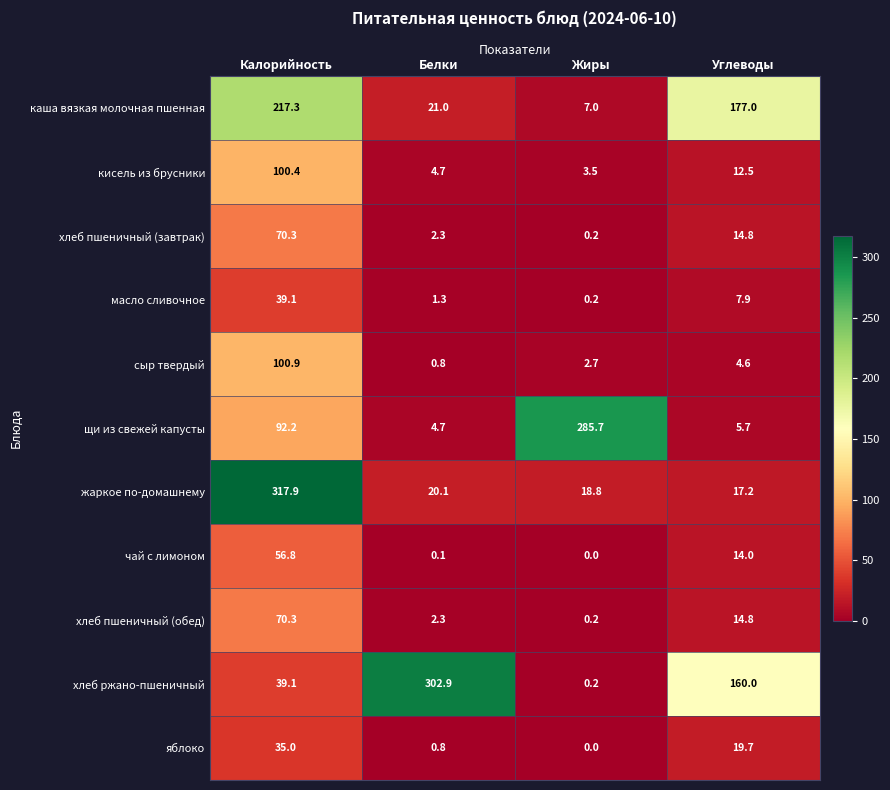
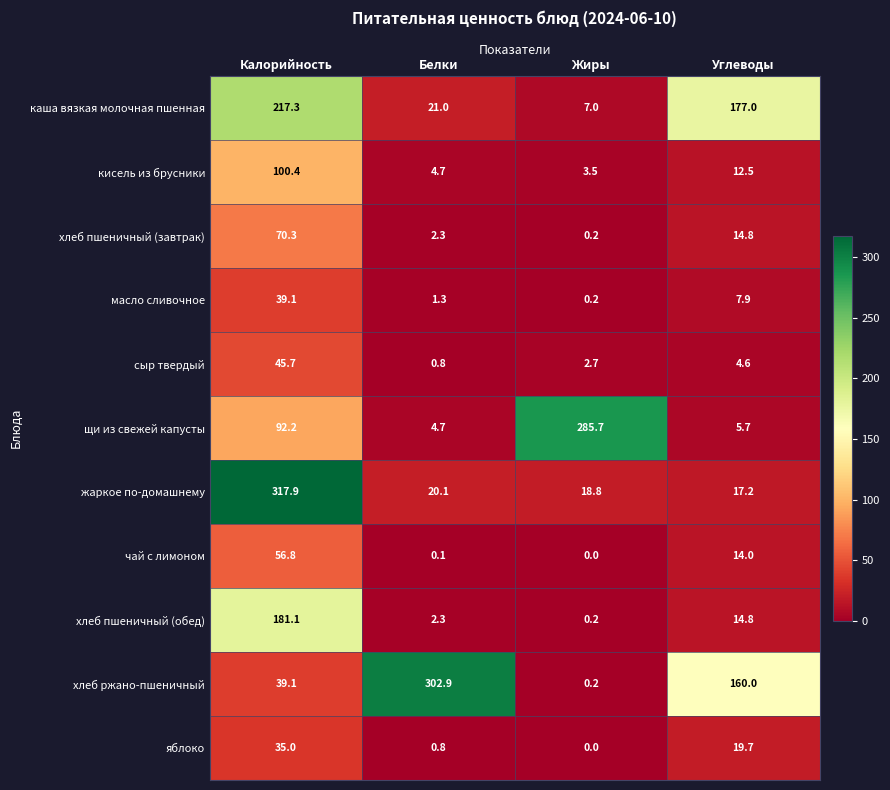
  {
    "каша вязкая молочная пшенная": {
      "Калорийность": 217.3,
      "Белки": 21.0,
      "Жиры": 7.0,
      "Углеводы": 177.0
    },
    "кисель из брусники": {
      "Калорийность": 100.4,
      "Белки": 4.7,
      "Жиры": 3.5,
      "Углеводы": 12.5
    },
    "хлеб пшеничный (завтрак)": {
      "Калорийность": 70.3,
      "Белки": 2.3,
      "Жиры": 0.2,
      "Углеводы": 14.8
    },
    "масло сливочное": {
      "Калорийность": 39.1,
      "Белки": 1.3,
      "Жиры": 0.2,
      "Углеводы": 7.9
    },
    "сыр твердый": {
-     "Калорийность": 100.9,
+     "Калорийность": 45.7,
      "Белки": 0.8,
      "Жиры": 2.7,
      "Углеводы": 4.6
    },
    "щи из свежей капусты": {
      "Калорийность": 92.2,
      "Белки": 4.7,
      "Жиры": 285.7,
      "Углеводы": 5.7
    },
    "жаркое по-домашнему": {
      "Калорийность": 317.9,
      "Белки": 20.1,
      "Жиры": 18.8,
      "Углеводы": 17.2
    },
    "чай с лимоном": {
      "Калорийность": 56.8,
      "Белки": 0.1,
      "Жиры": 0.0,
      "Углеводы": 14.0
    },
    "хлеб пшеничный (обед)": {
-     "Калорийность": 70.3,
+     "Калорийность": 181.1,
      "Белки": 2.3,
      "Жиры": 0.2,
      "Углеводы": 14.8
    },
    "хлеб ржано-пшеничный": {
      "Калорийность": 39.1,
      "Белки": 302.9,
      "Жиры": 0.2,
      "Углеводы": 160.0
    },
    "яблоко": {
      "Калорийность": 35.0,
      "Белки": 0.8,
      "Жиры": 0.0,
      "Углеводы": 19.7
    }
  }
